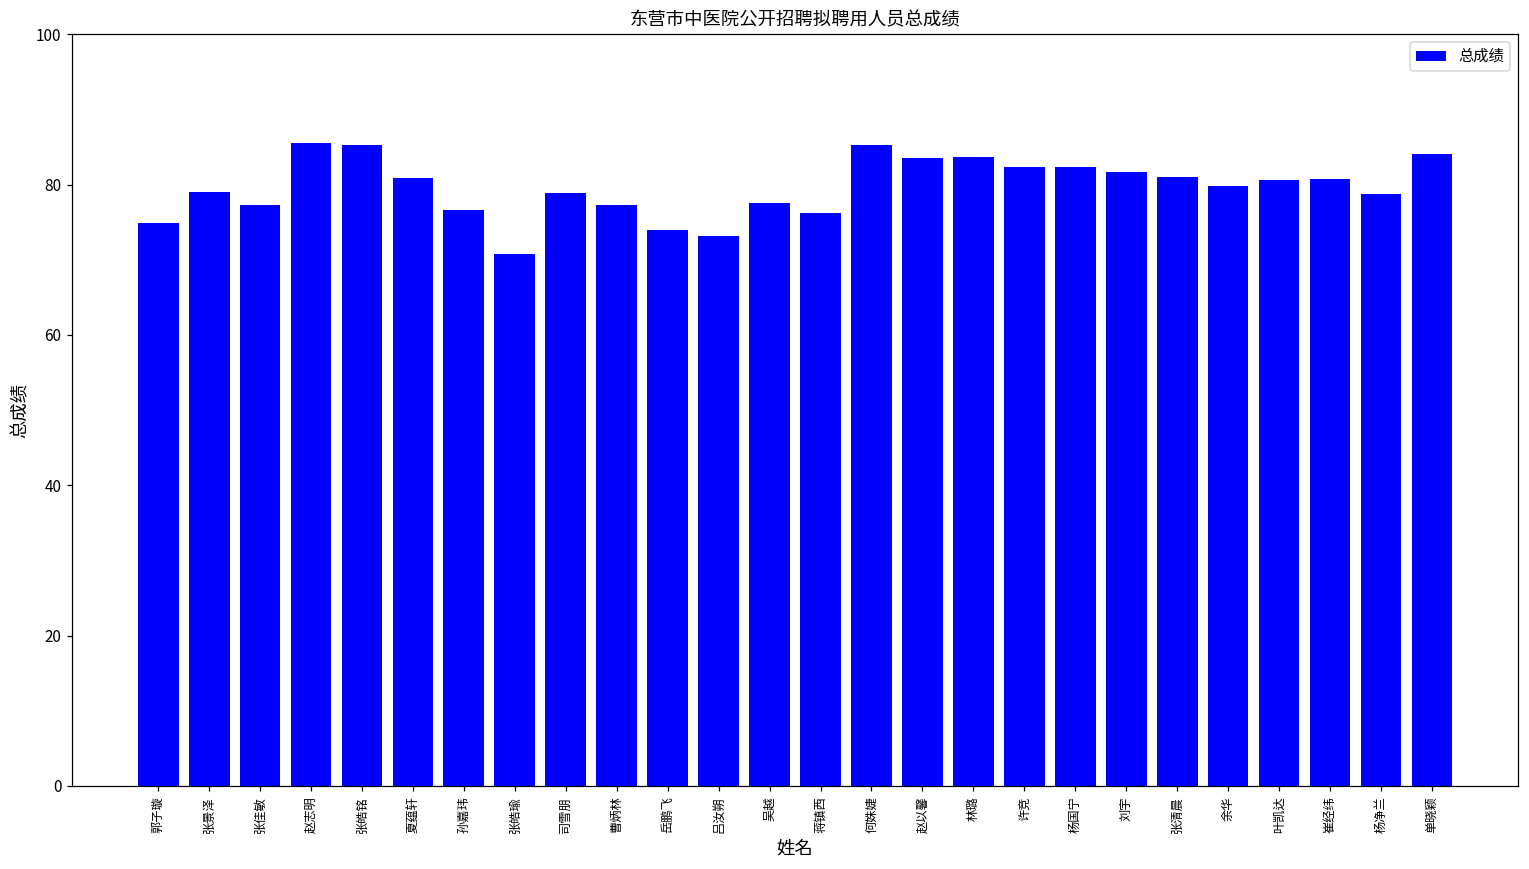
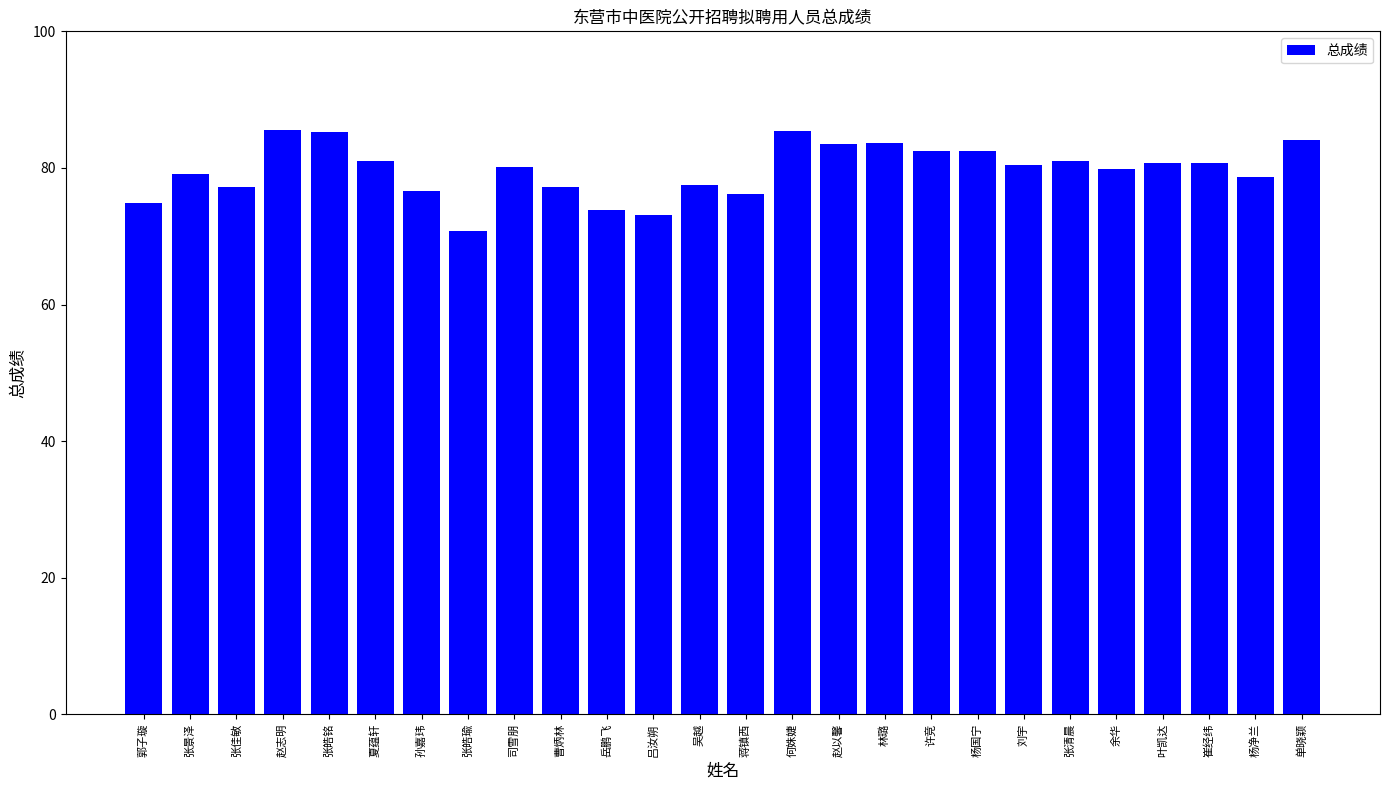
  {
    "郭子璇": 75,
    "张景泽": 79,
    "张佳敏": 77,
    "赵志明": 86,
    "张皓铭": 85,
    "夏蕴轩": 81,
    "孙嘉玮": 77,
    "张皓瑜": 71,
-   "司雪朋": 79,
+   "司雪朋": 80,
    "曹炳林": 77,
    "岳鹏飞": 74,
    "吕汝朔": 73,
    "吴越": 78,
    "蒋镇西": 76,
    "何姝婕": 85,
    "赵以馨": 84,
    "林璐": 84,
    "许竞": 82,
    "杨国宁": 82,
-   "刘宇": 82,
+   "刘宇": 80,
    "张清晨": 81,
    "余华": 80,
    "叶凯达": 81,
    "崔经纬": 81,
    "杨净兰": 79,
    "单晓颖": 84
  }
